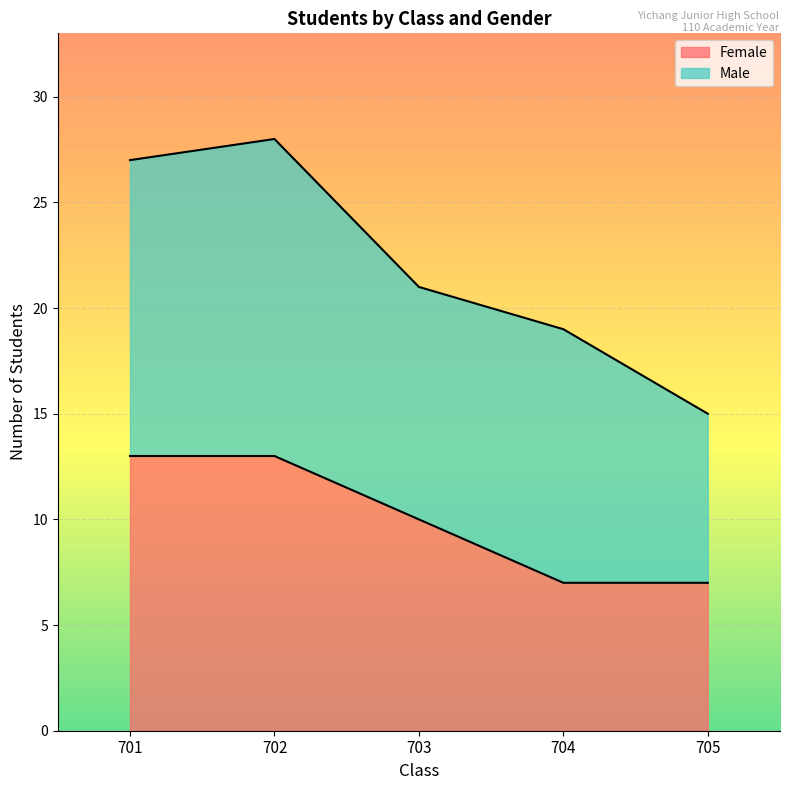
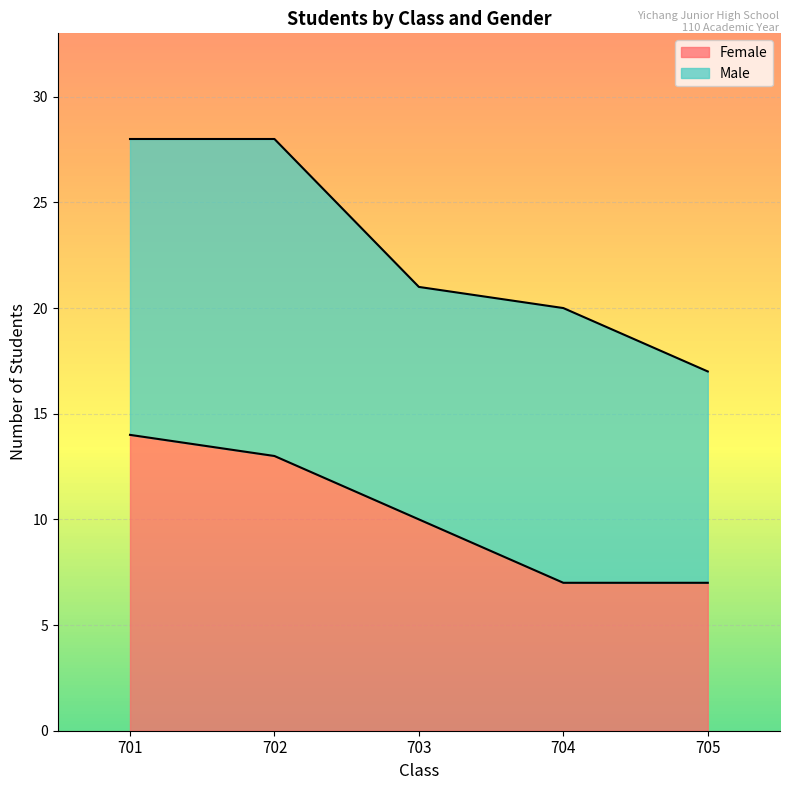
  {
    "Female": {
-     "701": 13,
+     "701": 14,
      "702": 13,
      "703": 10,
      "704": 7,
      "705": 7
    },
    "Male": {
      "701": 14,
      "702": 15,
      "703": 11,
-     "704": 12,
-     "705": 8
+     "704": 13,
+     "705": 10
    }
  }
